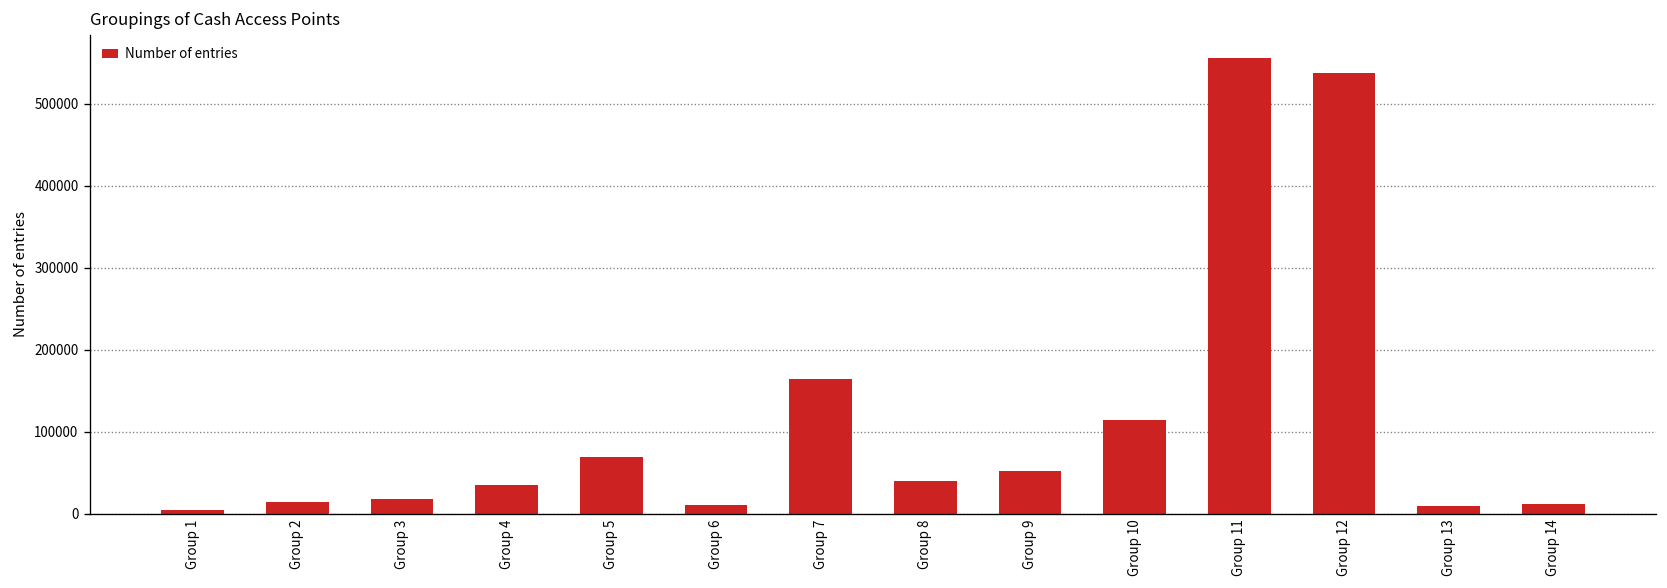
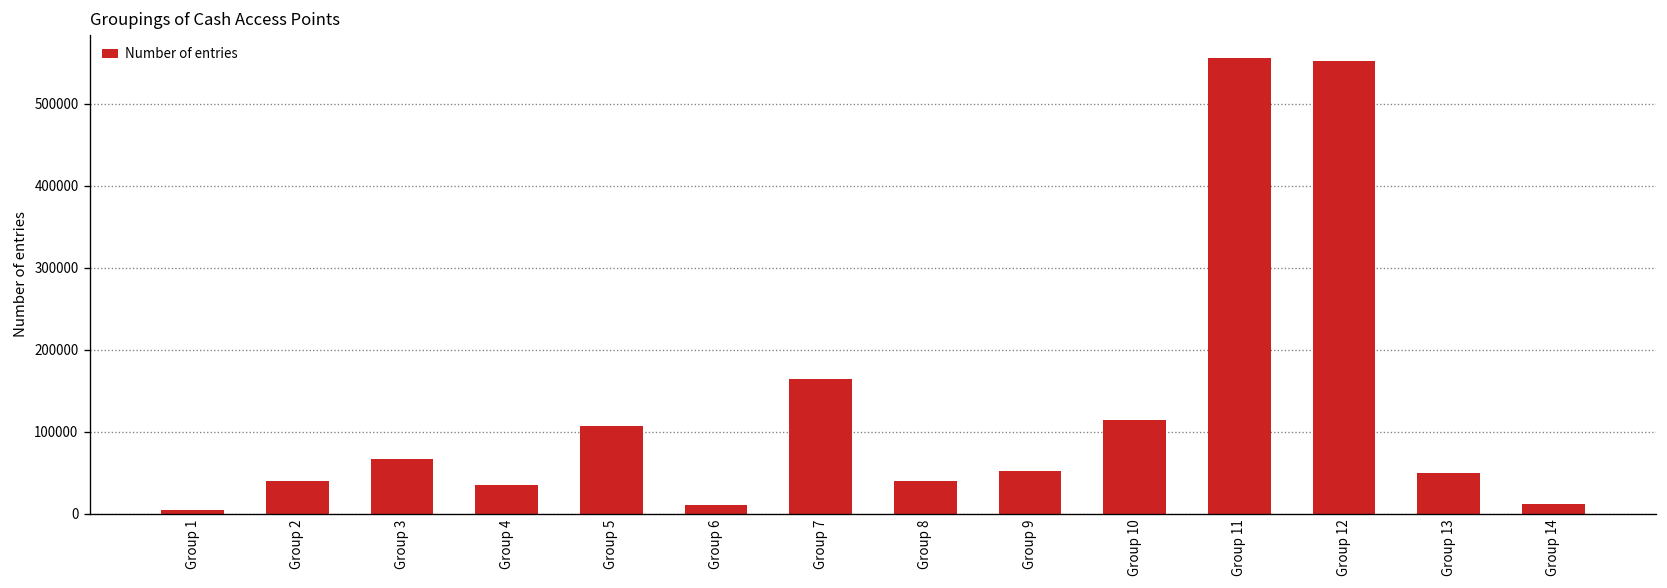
  {
    "Group 1": 0,
-   "Group 2": 10000,
-   "Group 3": 20000,
+   "Group 2": 40000,
+   "Group 3": 70000,
    "Group 4": 40000,
-   "Group 5": 70000,
+   "Group 5": 110000,
    "Group 6": 10000,
    "Group 7": 160000,
    "Group 8": 40000,
    "Group 9": 50000,
    "Group 10": 110000,
    "Group 11": 560000,
-   "Group 12": 540000,
-   "Group 13": 10000,
+   "Group 12": 550000,
+   "Group 13": 50000,
    "Group 14": 10000
  }
